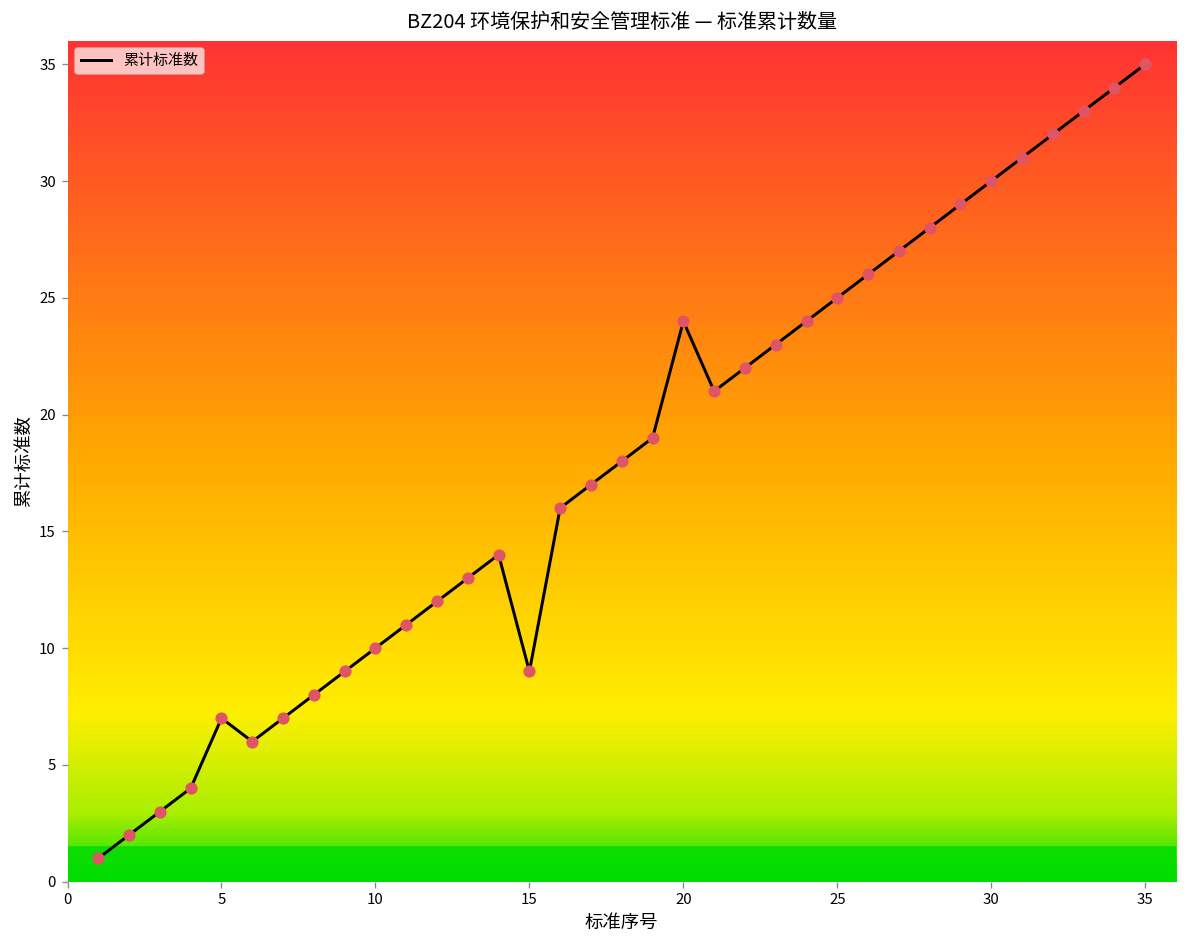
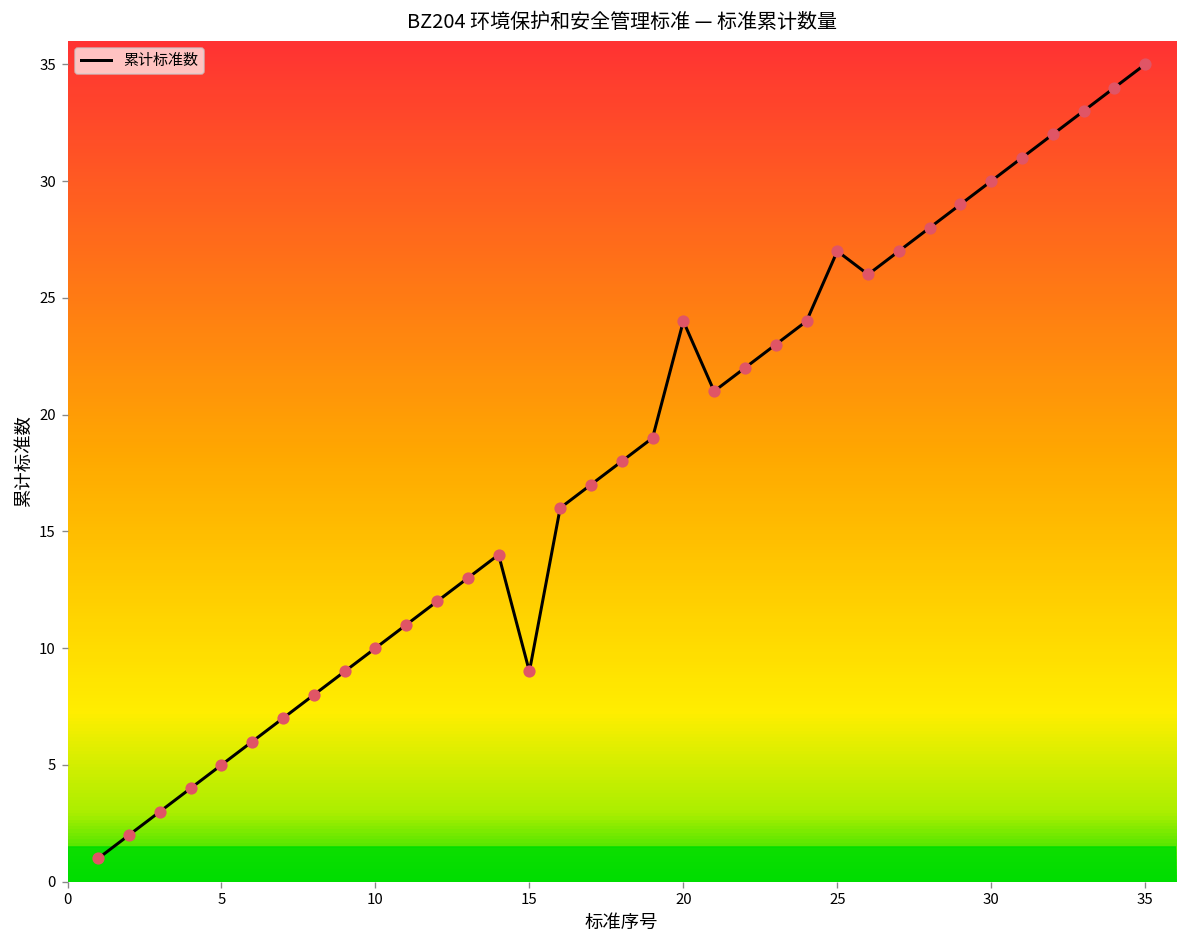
  {
-   "5": 7,
+   "5": 5,
    "10": 10,
    "15": 9,
    "20": 24,
-   "25": 25,
+   "25": 27,
    "30": 30,
    "35": 35
  }
